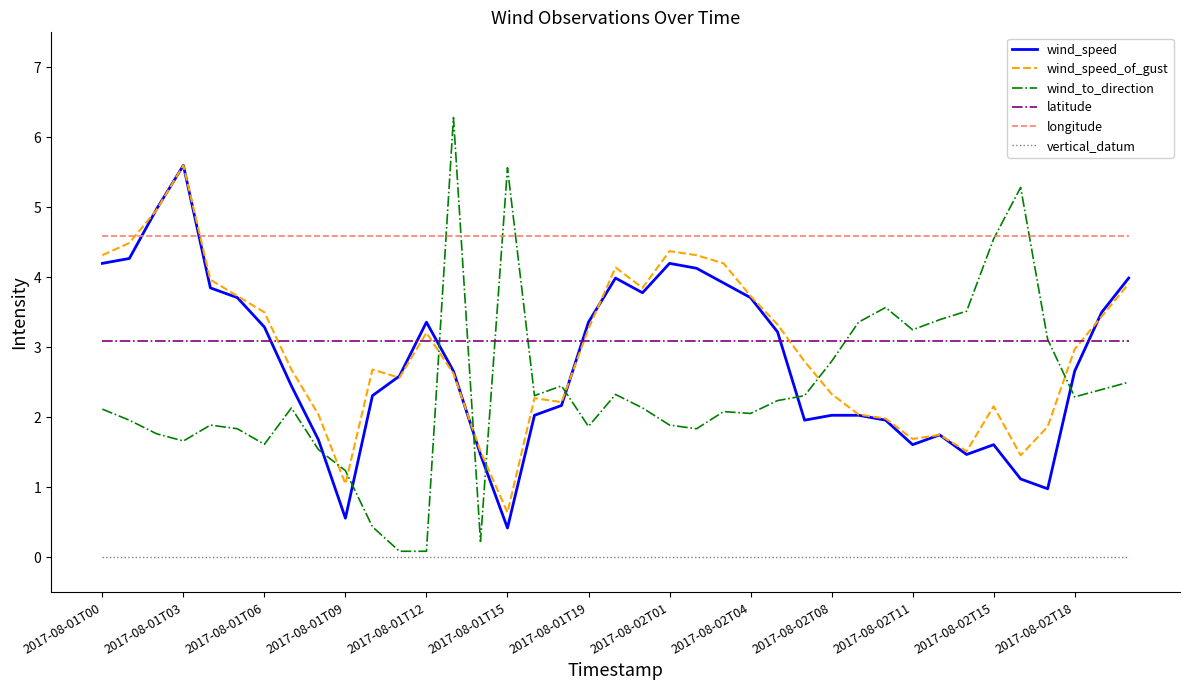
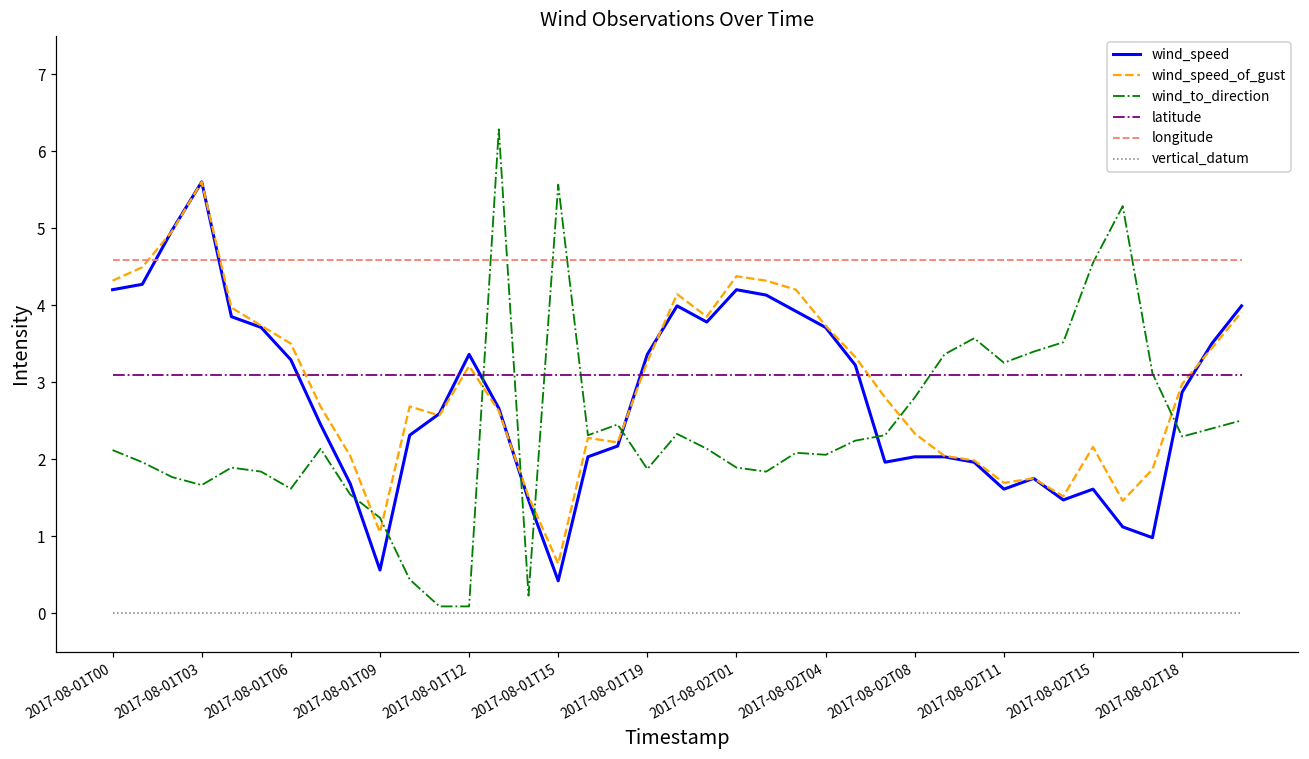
  {
    "wind_speed": {
      "2017-08-01T00": 4.2,
      "2017-08-01T06": 3.3,
      "2017-08-01T09": 0.6,
      "2017-08-01T12": 3.4,
      "2017-08-01T15": 0.4,
      "2017-08-01T19": 3.4,
      "2017-08-02T01": 4.2,
      "2017-08-02T08": 2.0,
      "2017-08-02T11": 1.6,
      "2017-08-02T15": 1.6,
-     "2017-08-02T18": 2.7
+     "2017-08-02T18": 2.9
    },
    "wind_speed_of_gust": {
      "2017-08-01T00": 4.3,
      "2017-08-01T06": 3.5,
      "2017-08-01T09": 1.1,
      "2017-08-01T12": 3.2,
      "2017-08-01T15": 0.6,
      "2017-08-01T19": 3.3,
      "2017-08-02T01": 4.4,
      "2017-08-02T08": 2.3,
      "2017-08-02T11": 1.7,
      "2017-08-02T15": 2.2,
      "2017-08-02T18": 3.0
    },
    "wind_to_direction": {
      "2017-08-01T00": 2.1,
      "2017-08-01T03": 1.7,
      "2017-08-01T06": 1.6,
      "2017-08-01T09": 1.2,
      "2017-08-01T12": 0.1,
      "2017-08-01T15": 5.6,
      "2017-08-01T19": 1.9,
      "2017-08-02T01": 1.9,
      "2017-08-02T04": 2.1,
      "2017-08-02T08": 2.8,
      "2017-08-02T11": 3.3,
      "2017-08-02T15": 4.6,
      "2017-08-02T18": 2.3
    },
    "latitude": {
      "2017-08-01T00": 3.1,
      "2017-08-01T03": 3.1,
      "2017-08-01T06": 3.1,
      "2017-08-01T09": 3.1,
      "2017-08-01T12": 3.1,
      "2017-08-01T15": 3.1,
      "2017-08-01T19": 3.1,
      "2017-08-02T01": 3.1,
      "2017-08-02T04": 3.1,
      "2017-08-02T08": 3.1,
      "2017-08-02T11": 3.1,
      "2017-08-02T15": 3.1,
      "2017-08-02T18": 3.1
    },
    "longitude": {
      "2017-08-01T00": 4.6,
      "2017-08-01T03": 4.6,
      "2017-08-01T06": 4.6,
      "2017-08-01T09": 4.6,
      "2017-08-01T12": 4.6,
      "2017-08-01T15": 4.6,
      "2017-08-01T19": 4.6,
      "2017-08-02T01": 4.6,
      "2017-08-02T04": 4.6,
      "2017-08-02T08": 4.6,
      "2017-08-02T11": 4.6,
      "2017-08-02T15": 4.6,
      "2017-08-02T18": 4.6
    },
    "vertical_datum": {
      "2017-08-01T00": 0.0,
      "2017-08-01T03": 0.0,
      "2017-08-01T06": 0.0,
      "2017-08-01T09": 0.0,
      "2017-08-01T12": 0.0,
      "2017-08-01T15": 0.0,
      "2017-08-01T19": 0.0,
      "2017-08-02T01": 0.0,
      "2017-08-02T04": 0.0,
      "2017-08-02T08": 0.0,
      "2017-08-02T11": 0.0,
      "2017-08-02T15": 0.0,
      "2017-08-02T18": 0.0
    }
  }
